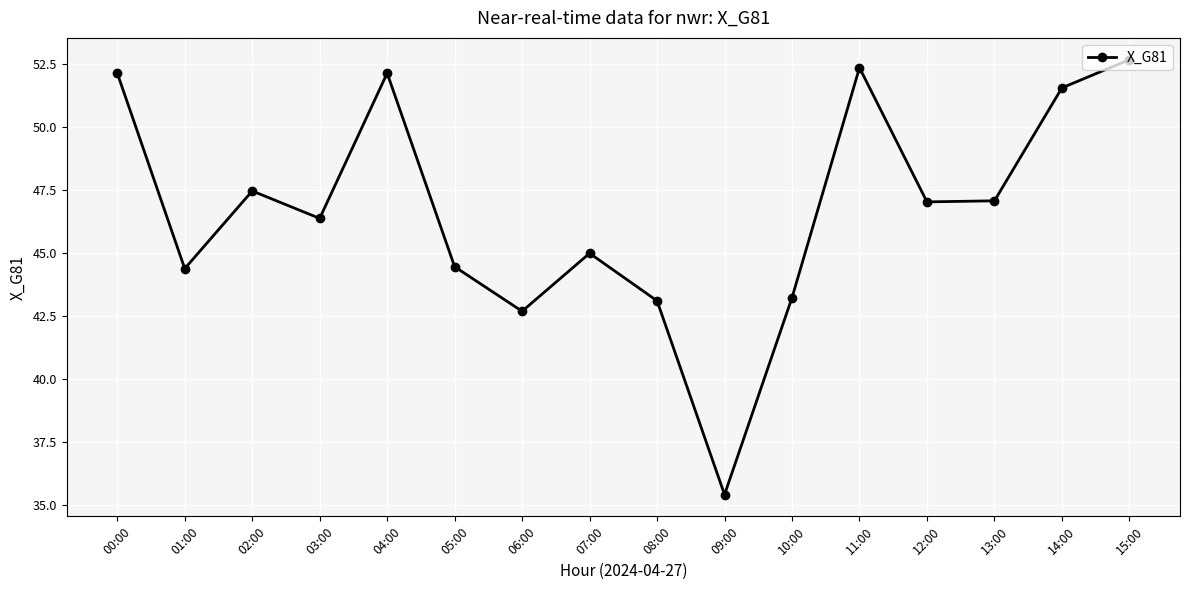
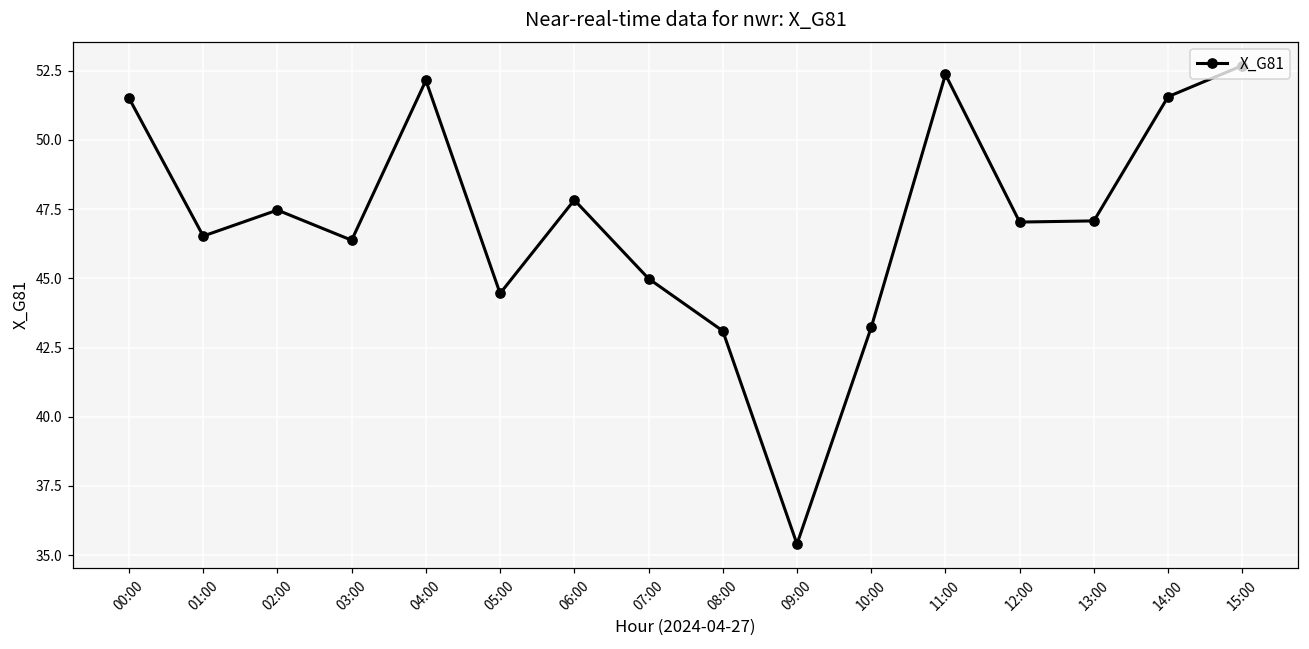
  {
-   "00:00": 52.1,
-   "01:00": 44.4,
+   "00:00": 51.5,
+   "01:00": 46.5,
    "02:00": 47.5,
    "03:00": 46.4,
    "04:00": 52.1,
    "05:00": 44.5,
-   "06:00": 42.7,
+   "06:00": 47.8,
    "07:00": 45.0,
    "08:00": 43.1,
    "09:00": 35.4,
    "10:00": 43.2,
    "11:00": 52.4,
    "12:00": 47.0,
    "13:00": 47.1,
    "14:00": 51.6
  }
